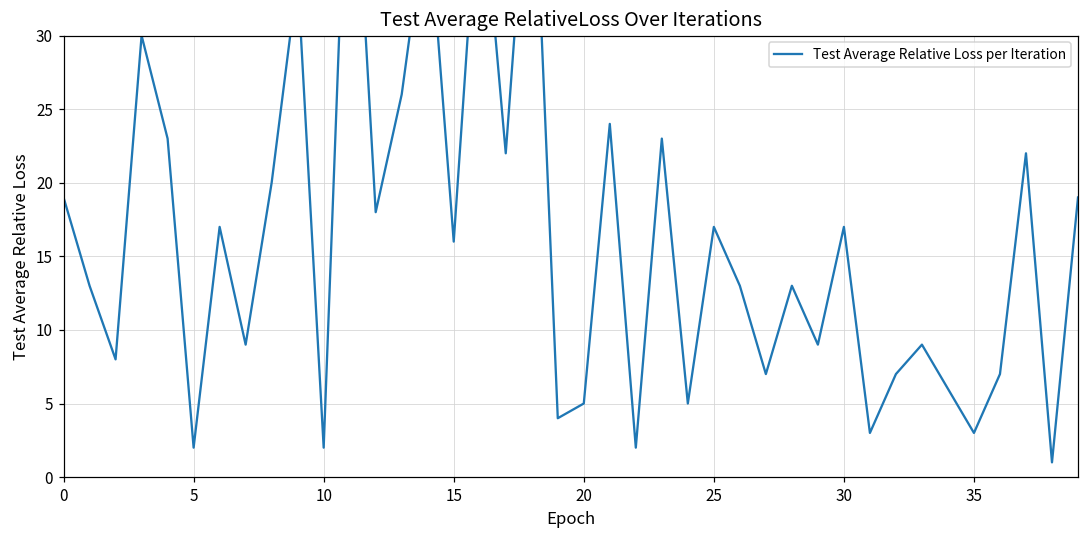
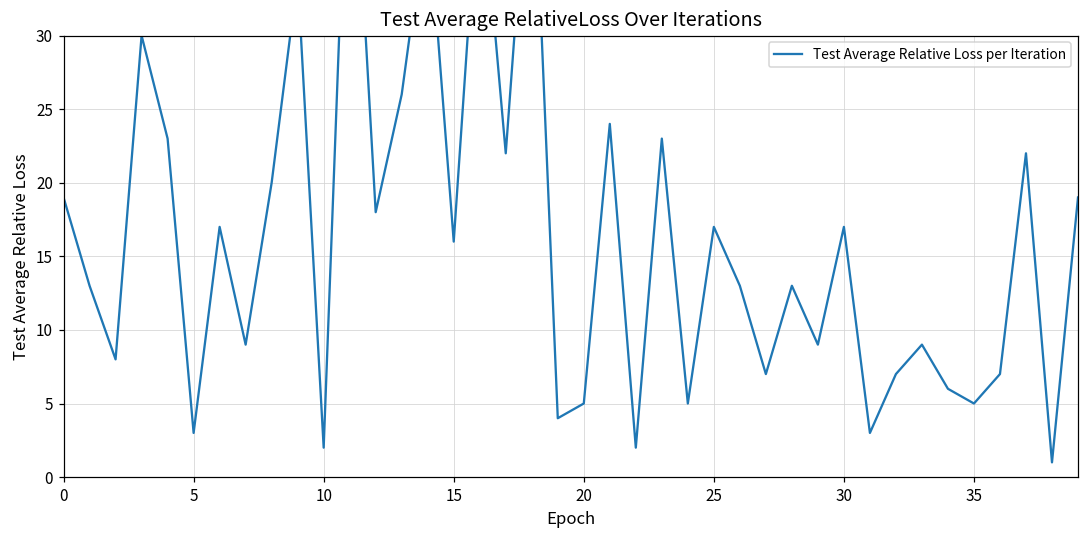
  {
    "0": 19,
-   "5": 2,
+   "5": 3,
    "10": 2,
    "15": 16,
    "20": 5,
    "25": 17,
    "30": 17,
-   "35": 3
+   "35": 5
  }
